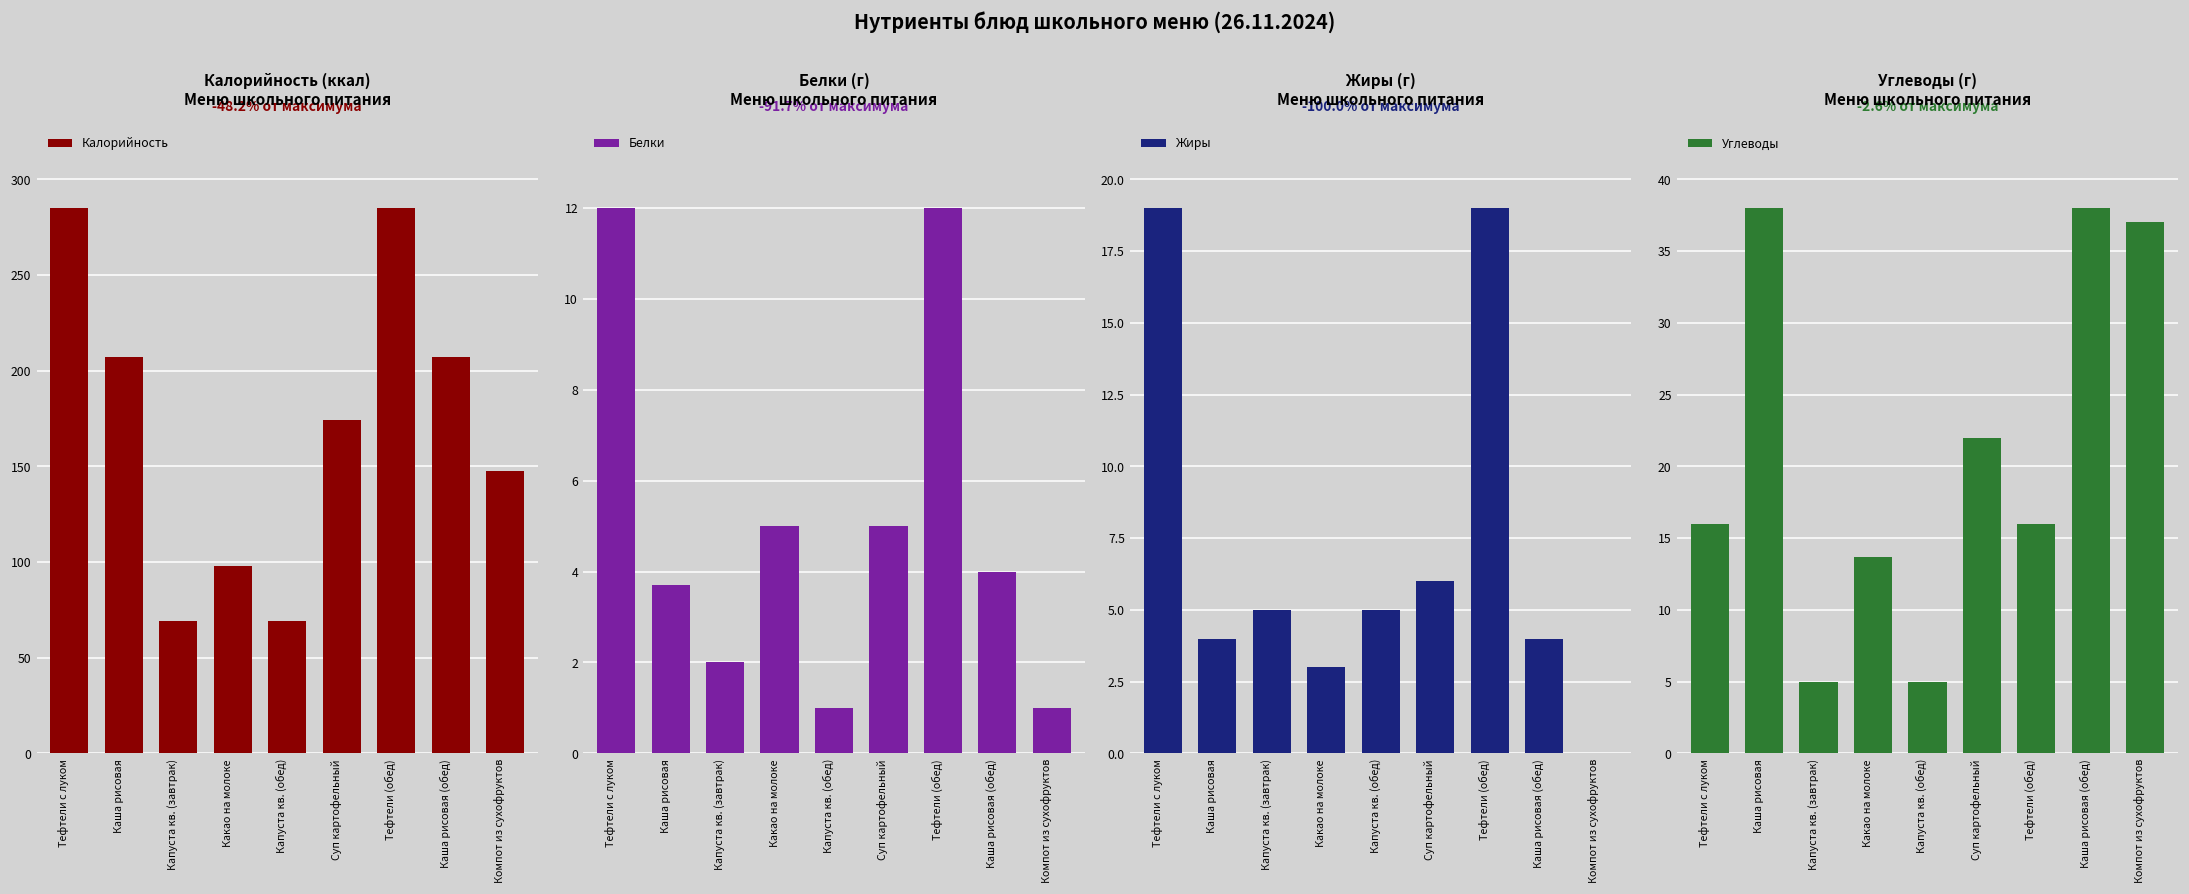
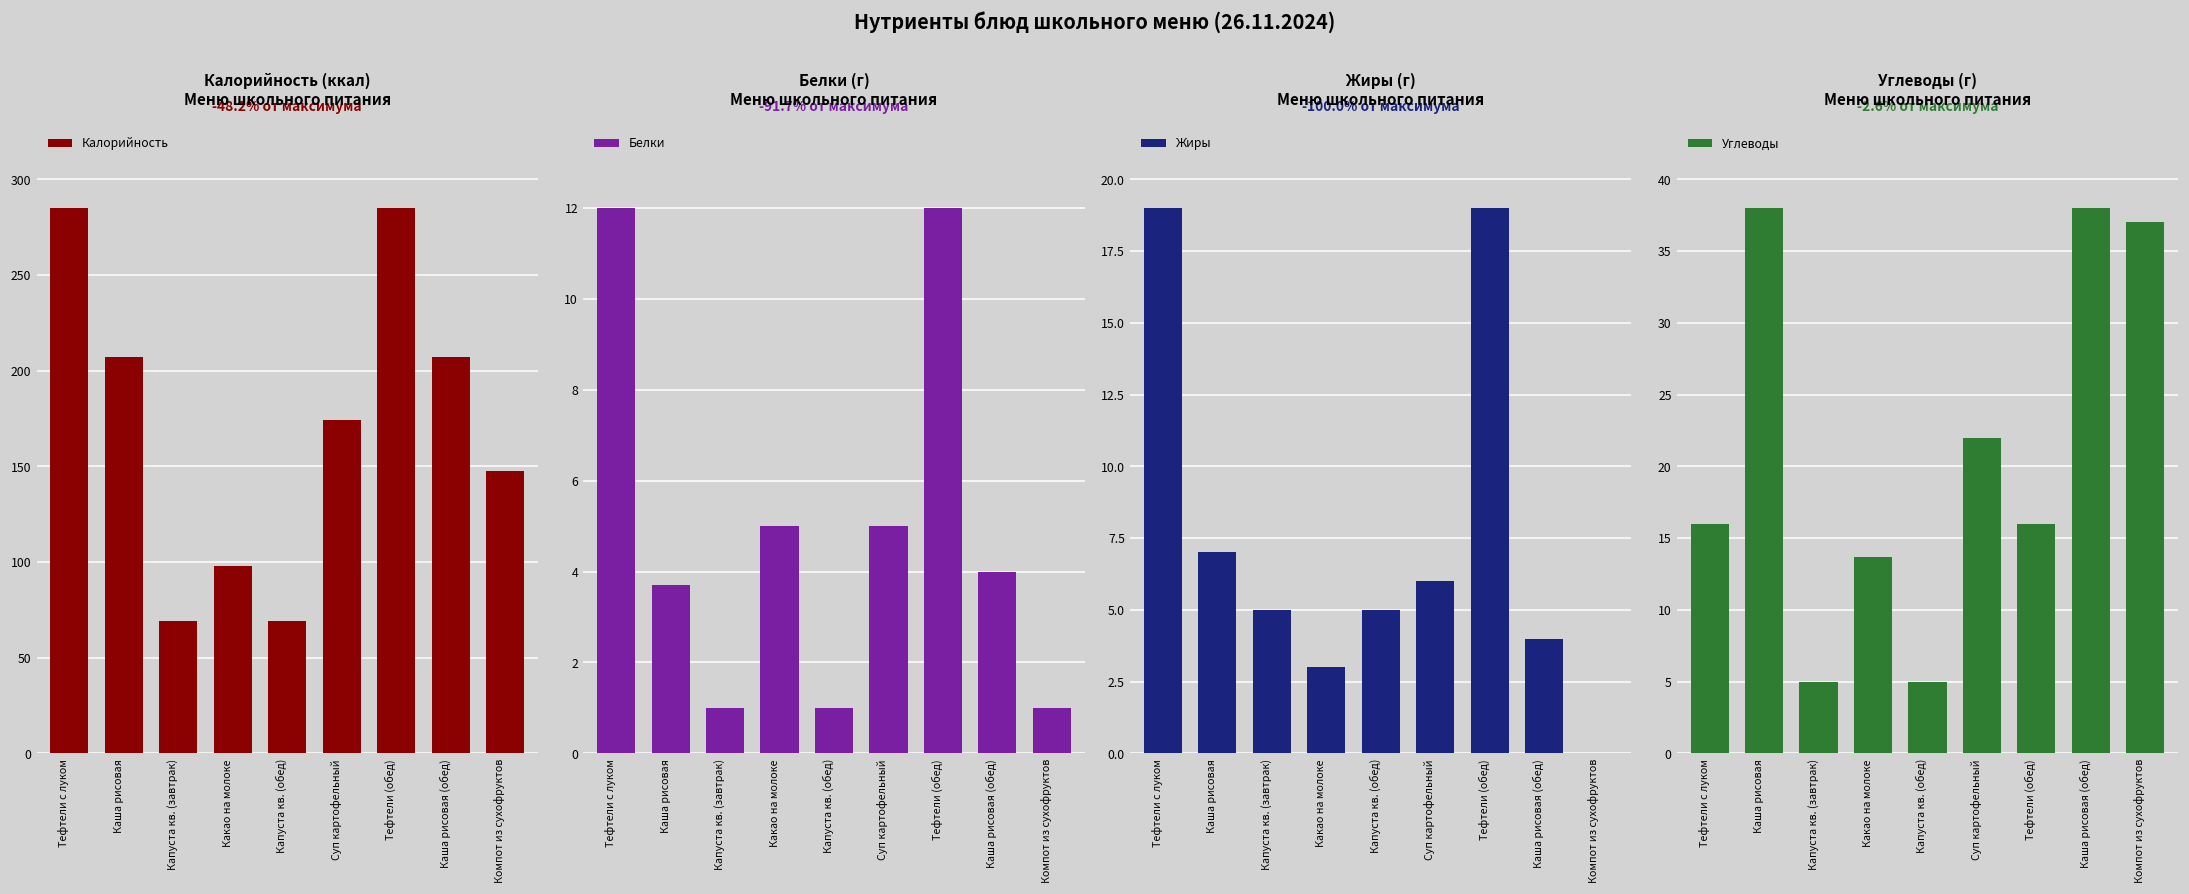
  {
    "Калорийность (ккал) Меню школьного питания": {
      "Тефтели с луком": 285,
      "Каша рисовая": 207,
      "Капуста кв. (завтрак)": 69,
      "Какао на молоке": 98,
      "Капуста кв. (обед)": 69,
      "Суп картофельный": 174,
      "Тефтели (обед)": 285,
      "Каша рисовая (обед)": 207,
      "Компот из сухофруктов": 148
    },
    "Белки (г) Меню школьного питания": {
      "Тефтели с луком": 12,
      "Каша рисовая": 3.7,
-     "Капуста кв. (завтрак)": 2,
+     "Капуста кв. (завтрак)": 1,
      "Какао на молоке": 5,
      "Капуста кв. (обед)": 1,
      "Суп картофельный": 5,
      "Тефтели (обед)": 12,
      "Каша рисовая (обед)": 4,
      "Компот из сухофруктов": 1
    },
    "Жиры (г) Меню школьного питания": {
      "Тефтели с луком": 19,
-     "Каша рисовая": 4,
+     "Каша рисовая": 7,
      "Капуста кв. (завтрак)": 5,
      "Какао на молоке": 3,
      "Капуста кв. (обед)": 5,
      "Суп картофельный": 6,
      "Тефтели (обед)": 19,
      "Каша рисовая (обед)": 4,
      "Компот из сухофруктов": 0
    },
    "Углеводы (г) Меню школьного питания": {
      "Тефтели с луком": 16.0,
      "Каша рисовая": 38.0,
      "Капуста кв. (завтрак)": 5.0,
      "Какао на молоке": 13.7,
      "Капуста кв. (обед)": 5.0,
      "Суп картофельный": 22.0,
      "Тефтели (обед)": 16.0,
      "Каша рисовая (обед)": 38.0,
      "Компот из сухофруктов": 37.0
    }
  }
